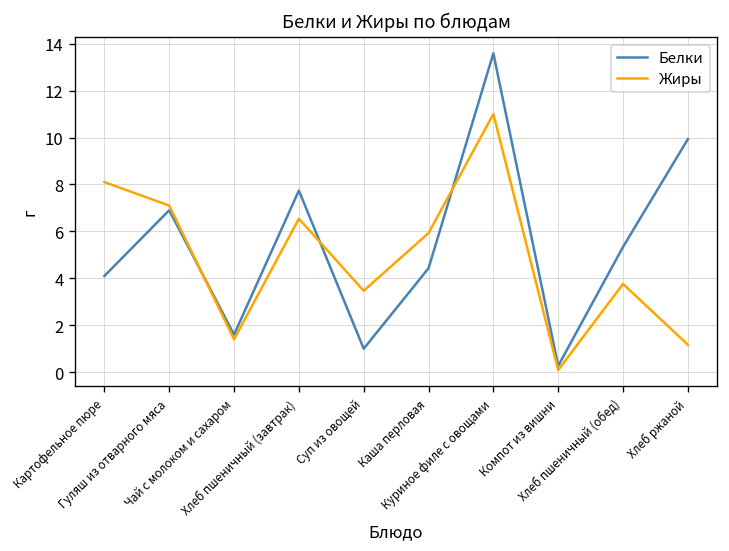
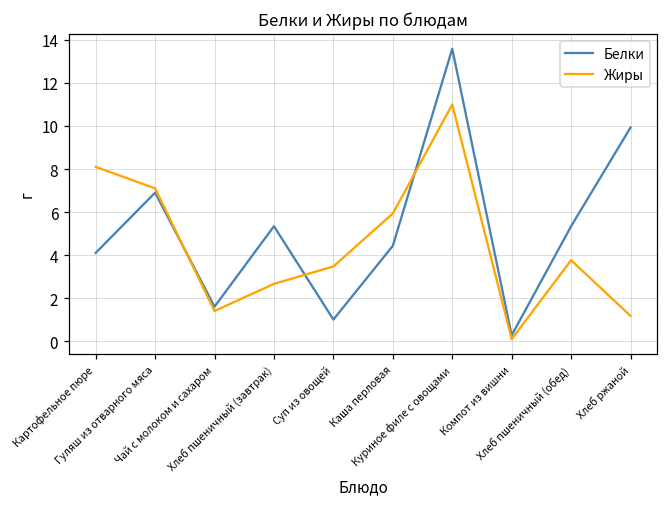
  {
    "Белки": {
      "Картофельное пюре": 4.1,
      "Гуляш из отварного мяса": 6.9,
      "Чай с молоком и сахаром": 1.6,
-     "Хлеб пшеничный (завтрак)": 7.7,
+     "Хлеб пшеничный (завтрак)": 5.3,
      "Суп из овощей": 1.0,
      "Каша перловая": 4.4,
      "Куриное филе с овощами": 13.6,
      "Компот из вишни": 0.3,
      "Хлеб пшеничный (обед)": 5.3,
      "Хлеб ржаной": 9.9
    },
    "Жиры": {
      "Картофельное пюре": 8.1,
      "Гуляш из отварного мяса": 7.1,
      "Чай с молоком и сахаром": 1.4,
-     "Хлеб пшеничный (завтрак)": 6.5,
+     "Хлеб пшеничный (завтрак)": 2.7,
      "Суп из овощей": 3.5,
      "Каша перловая": 5.9,
      "Куриное филе с овощами": 11.0,
      "Компот из вишни": 0.1,
      "Хлеб пшеничный (обед)": 3.8,
      "Хлеб ржаной": 1.2
    }
  }
